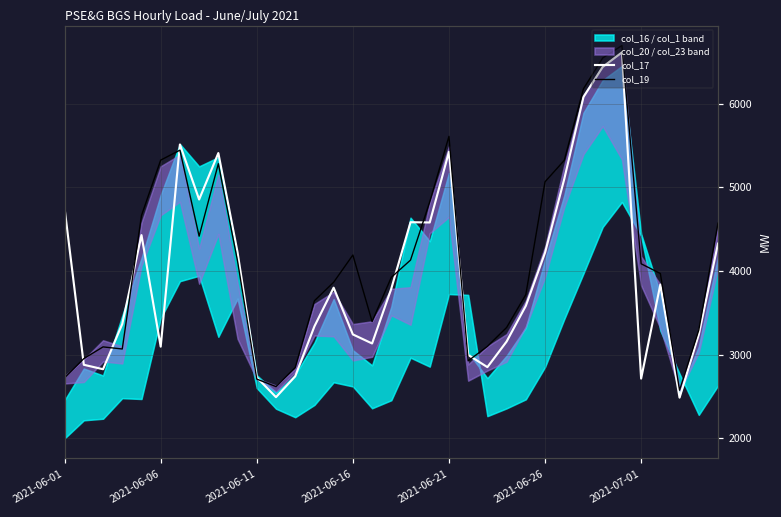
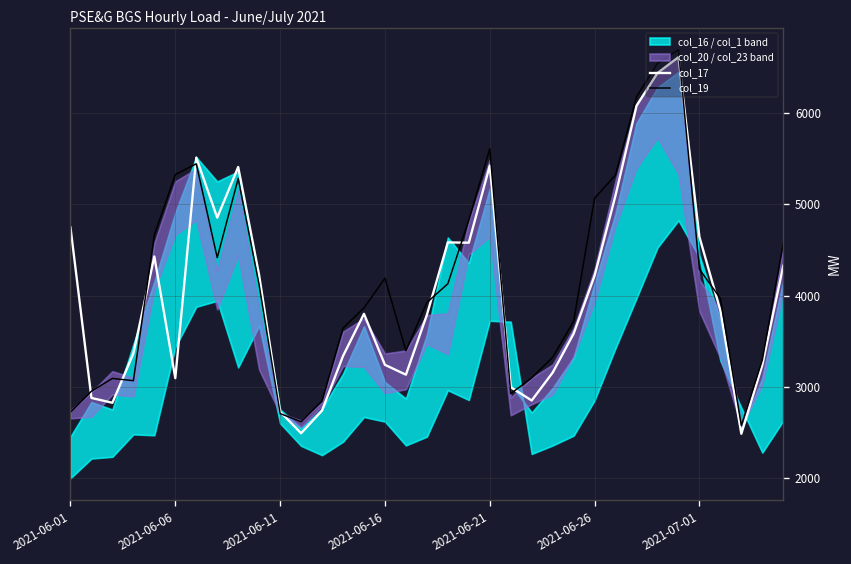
  {
    "col_17": {
      "2021-06-01": 4700,
      "2021-06-06": 3100,
      "2021-06-16": 3200,
      "2021-06-21": 5400,
      "2021-06-26": 4200,
-     "2021-07-01": 2700
+     "2021-07-01": 4600
    },
    "col_19": {
      "2021-06-06": 5300,
      "2021-06-16": 4200,
      "2021-06-21": 5600,
      "2021-06-26": 5100,
-     "2021-07-01": 4100
+     "2021-07-01": 4300
    }
  }
